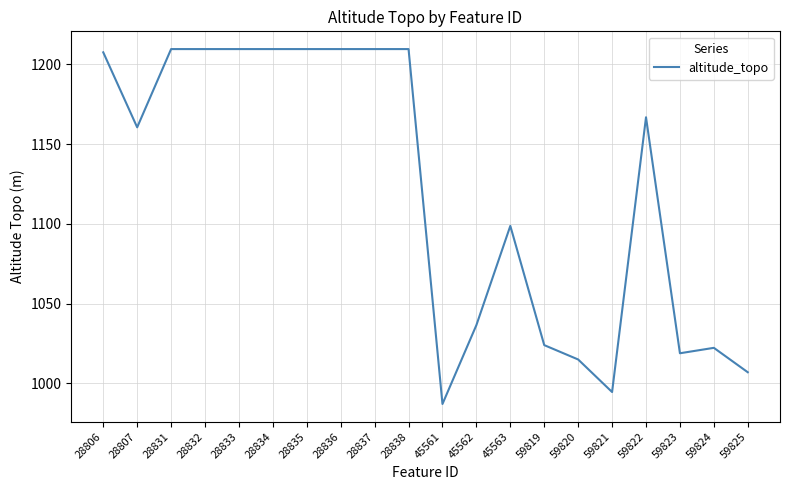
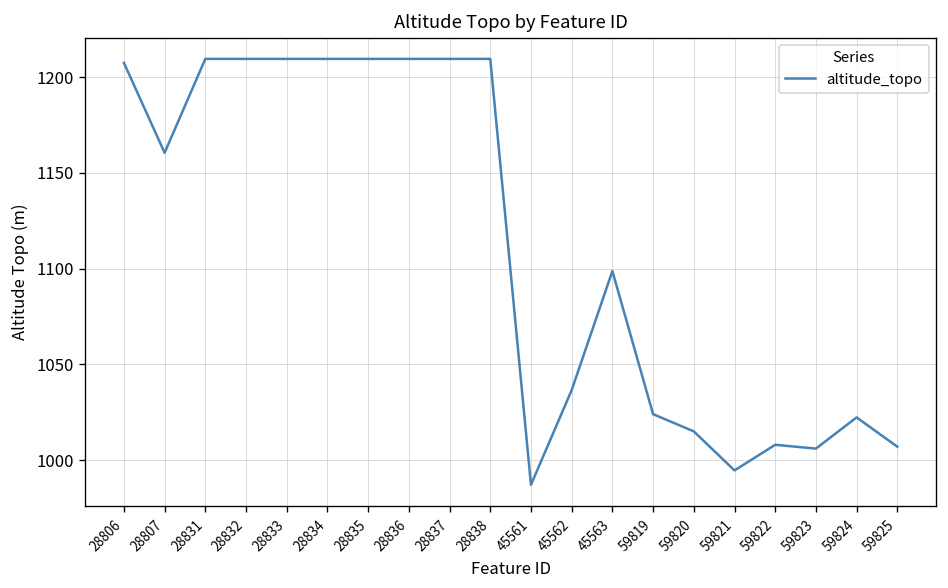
  {
    "28806": 1208,
    "28807": 1161,
    "28831": 1210,
    "28832": 1210,
    "28833": 1210,
    "28834": 1210,
    "28835": 1210,
    "28836": 1210,
    "28837": 1210,
    "28838": 1210,
    "45561": 987,
    "45562": 1037,
    "45563": 1099,
    "59819": 1024,
    "59820": 1015,
    "59821": 995,
-   "59822": 1167,
-   "59823": 1019,
+   "59822": 1008,
+   "59823": 1006,
    "59824": 1022,
    "59825": 1007
  }
